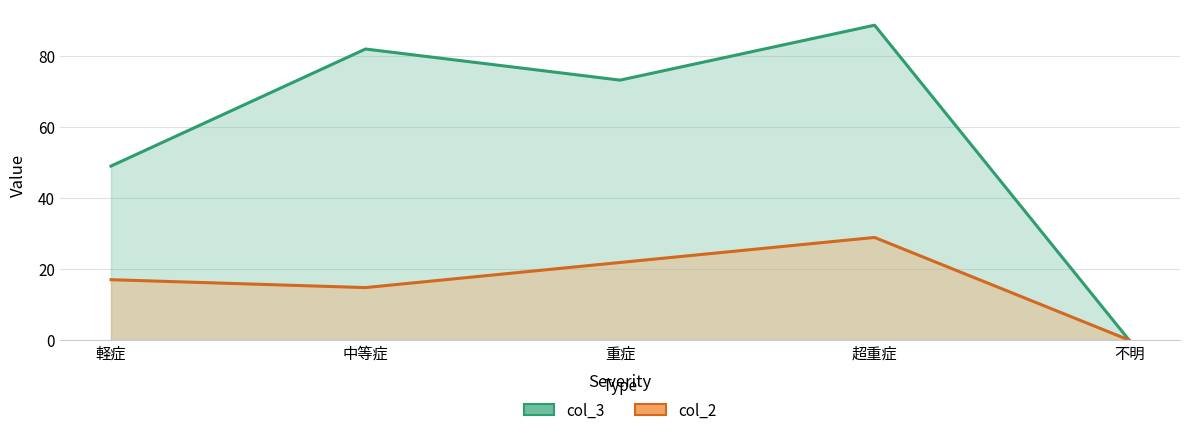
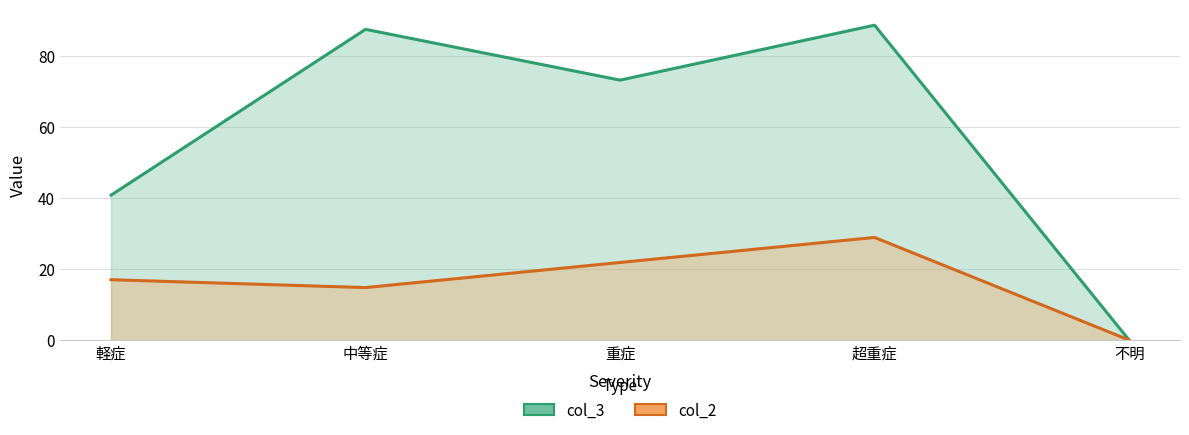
  {
    "col_3": {
-     "軽症": 49,
-     "中等症": 82,
+     "軽症": 41,
+     "中等症": 88,
      "重症": 73,
      "超重症": 89
    },
    "col_2": {
      "軽症": 17,
      "中等症": 15,
      "重症": 22,
      "超重症": 29
    }
  }
